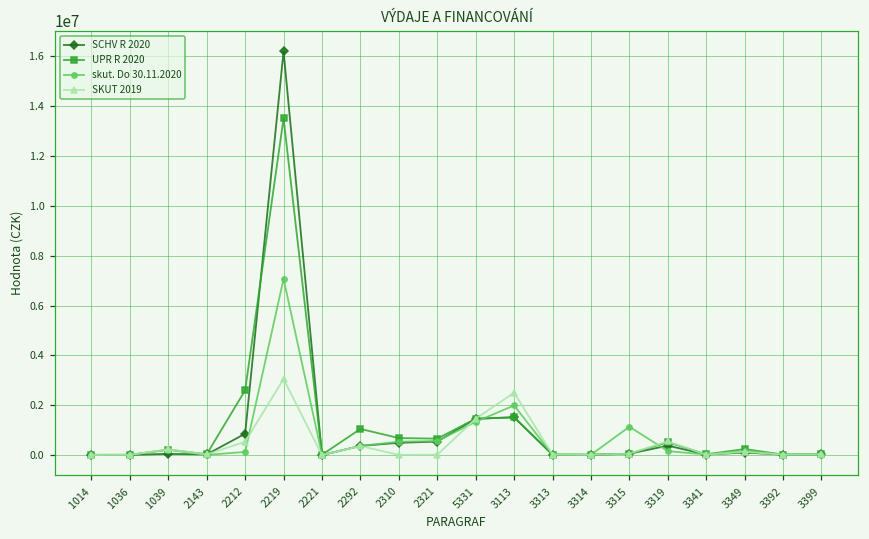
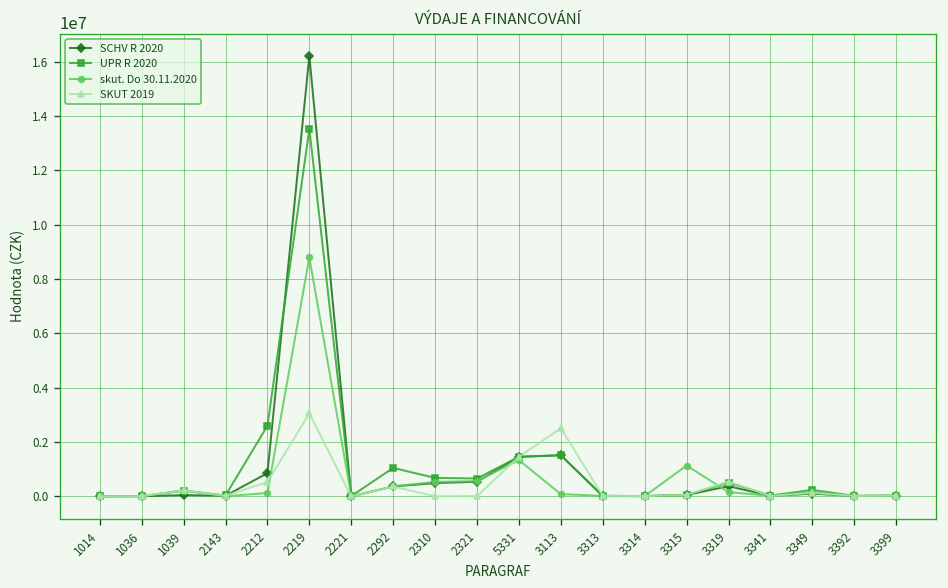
  {
    "SCHV R 2020": {
      "1039": 100000,
      "2212": 900000,
      "2219": 16200000,
      "3319": 400000
    },
    "UPR R 2020": {
      "2212": 2600000,
      "2219": 13500000,
      "2292": 1100000,
      "2310": 700000
    },
    "skut. Do 30.11.2020": {
      "2212": 100000,
-     "2219": 7100000,
+     "2219": 8800000,
      "5331": 1300000,
-     "3113": 2000000,
+     "3113": 100000,
      "3315": 1100000,
      "3319": 200000
    },
    "SKUT 2019": {
      "2212": 500000,
      "2219": 3100000,
      "2310": 0,
      "2321": 0,
      "3113": 2500000
    }
  }
